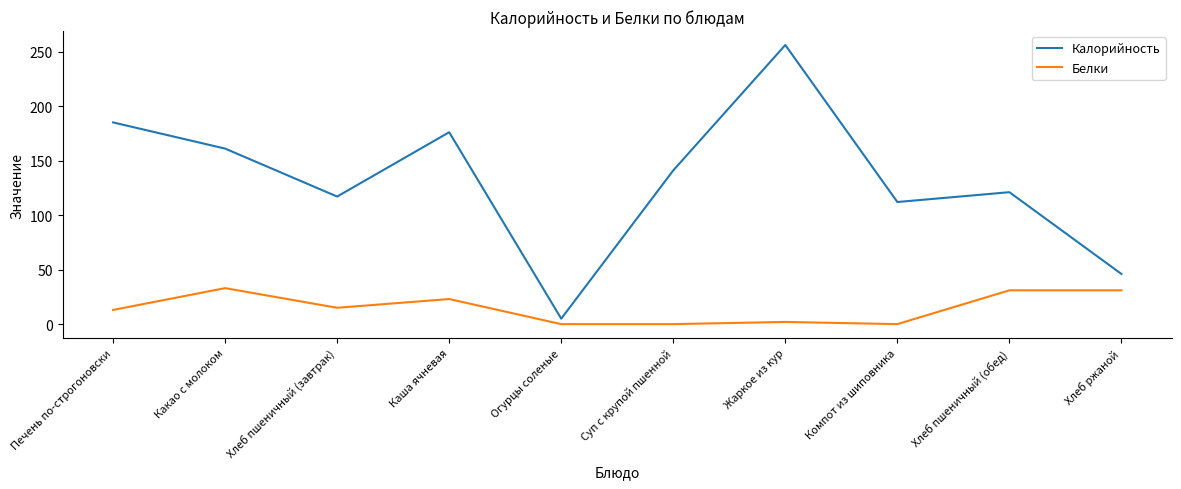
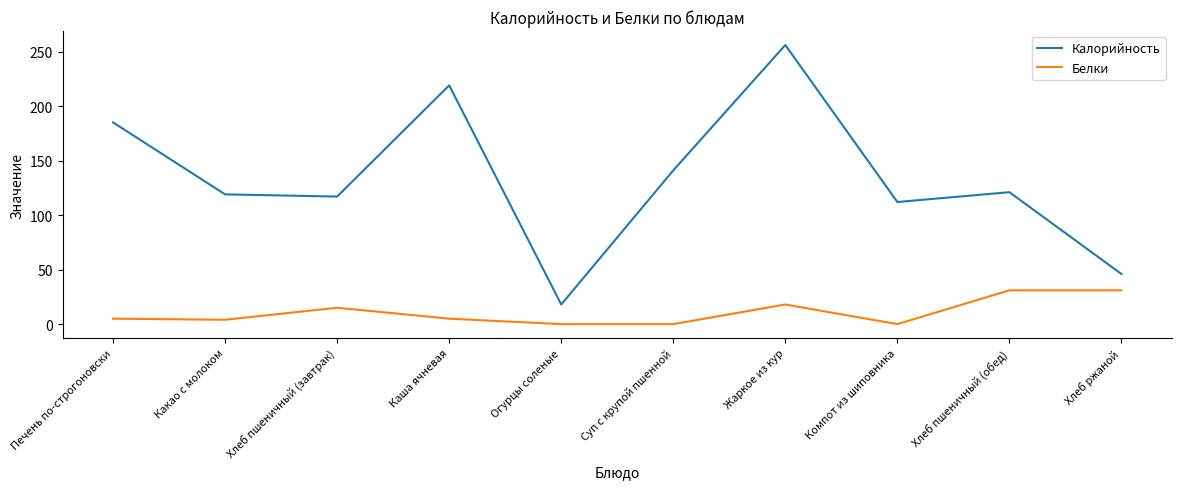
  {
    "Калорийность": {
      "Печень по-строгоновски": 185,
-     "Какао с молоком": 161,
+     "Какао с молоком": 119,
      "Хлеб пшеничный (завтрак)": 117,
-     "Каша ячневая": 176,
-     "Огурцы соленые": 5,
+     "Каша ячневая": 219,
+     "Огурцы соленые": 18,
      "Суп с крупой пшенной": 141,
      "Жаркое из кур": 256,
      "Компот из шиповника": 112,
      "Хлеб пшеничный (обед)": 121,
      "Хлеб ржаной": 46
    },
    "Белки": {
-     "Печень по-строгоновски": 13,
-     "Какао с молоком": 33,
+     "Печень по-строгоновски": 5,
+     "Какао с молоком": 4,
      "Хлеб пшеничный (завтрак)": 15,
-     "Каша ячневая": 23,
+     "Каша ячневая": 5,
      "Огурцы соленые": 0,
      "Суп с крупой пшенной": 0,
-     "Жаркое из кур": 2,
+     "Жаркое из кур": 18,
      "Компот из шиповника": 0,
      "Хлеб пшеничный (обед)": 31,
      "Хлеб ржаной": 31
    }
  }
